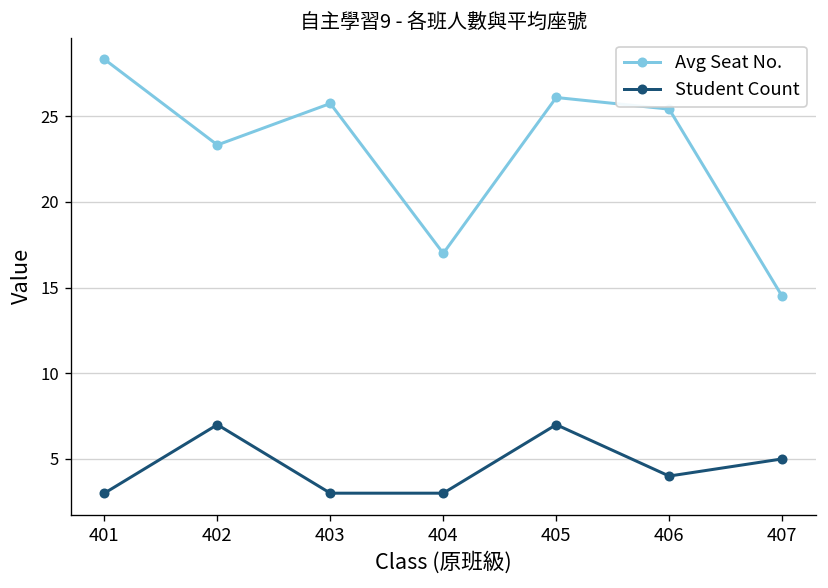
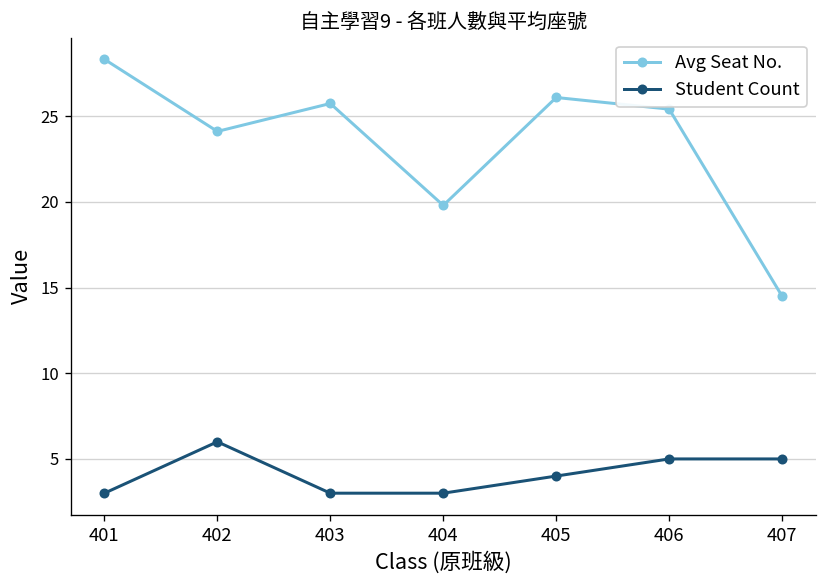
  {
    "Avg Seat No.": {
      "401": 28.3,
-     "402": 23.3,
+     "402": 24.1,
      "403": 25.8,
-     "404": 17.0,
+     "404": 19.8,
      "405": 26.1,
      "407": 14.5
    },
    "Student Count": {
      "401": 3,
-     "402": 7,
+     "402": 6,
      "403": 3,
      "404": 3,
-     "405": 7,
-     "406": 4,
+     "405": 4,
+     "406": 5,
      "407": 5
    }
  }
